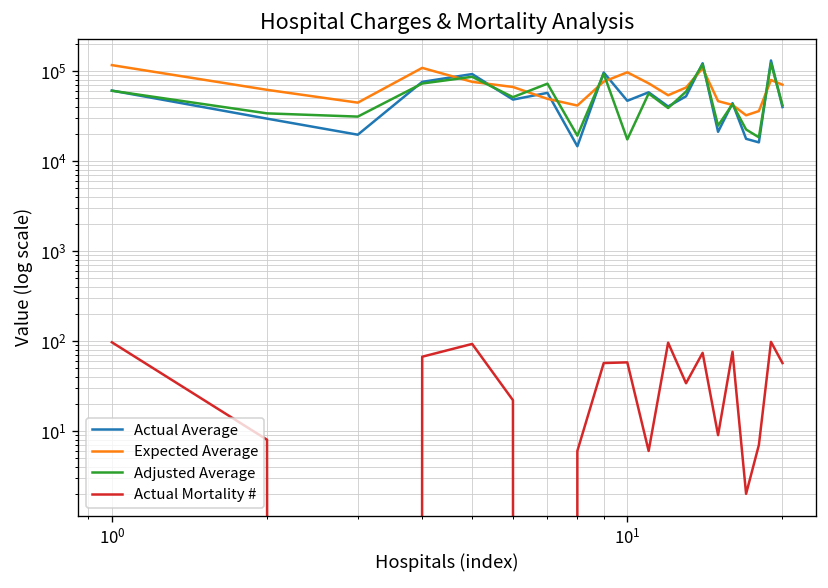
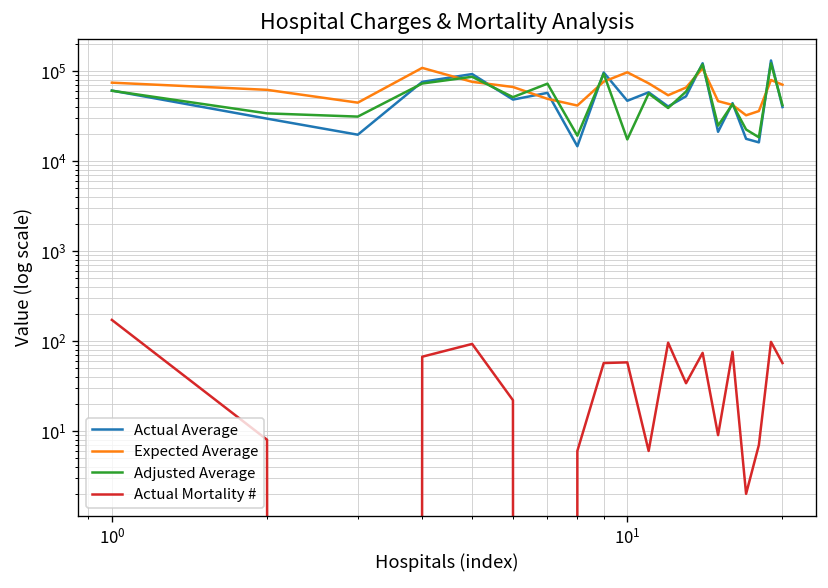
  {
    "Actual Average": {
      "10^1": 50000
    },
    "Expected Average": {
-     "10^0": 120000,
+     "10^0": 70000,
      "10^1": 100000
    },
    "Adjusted Average": {
      "10^1": 17000
    },
    "Actual Mortality #": {
-     "10^0": 100,
+     "10^0": 170,
      "10^1": 60
    }
  }
